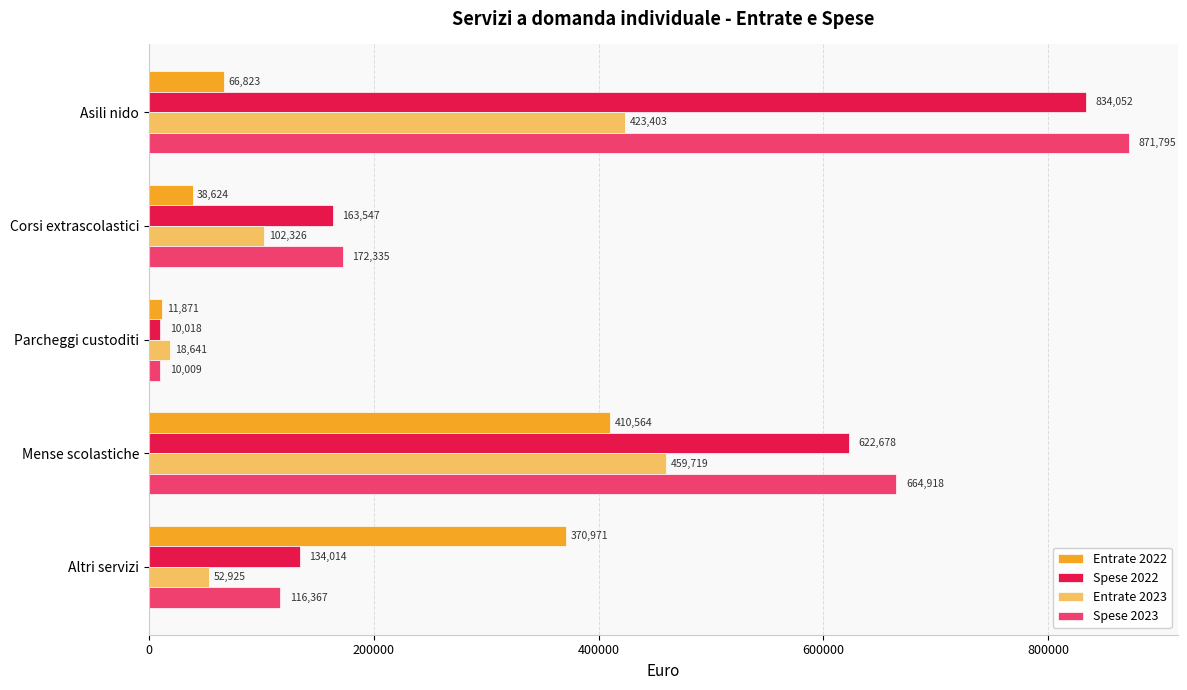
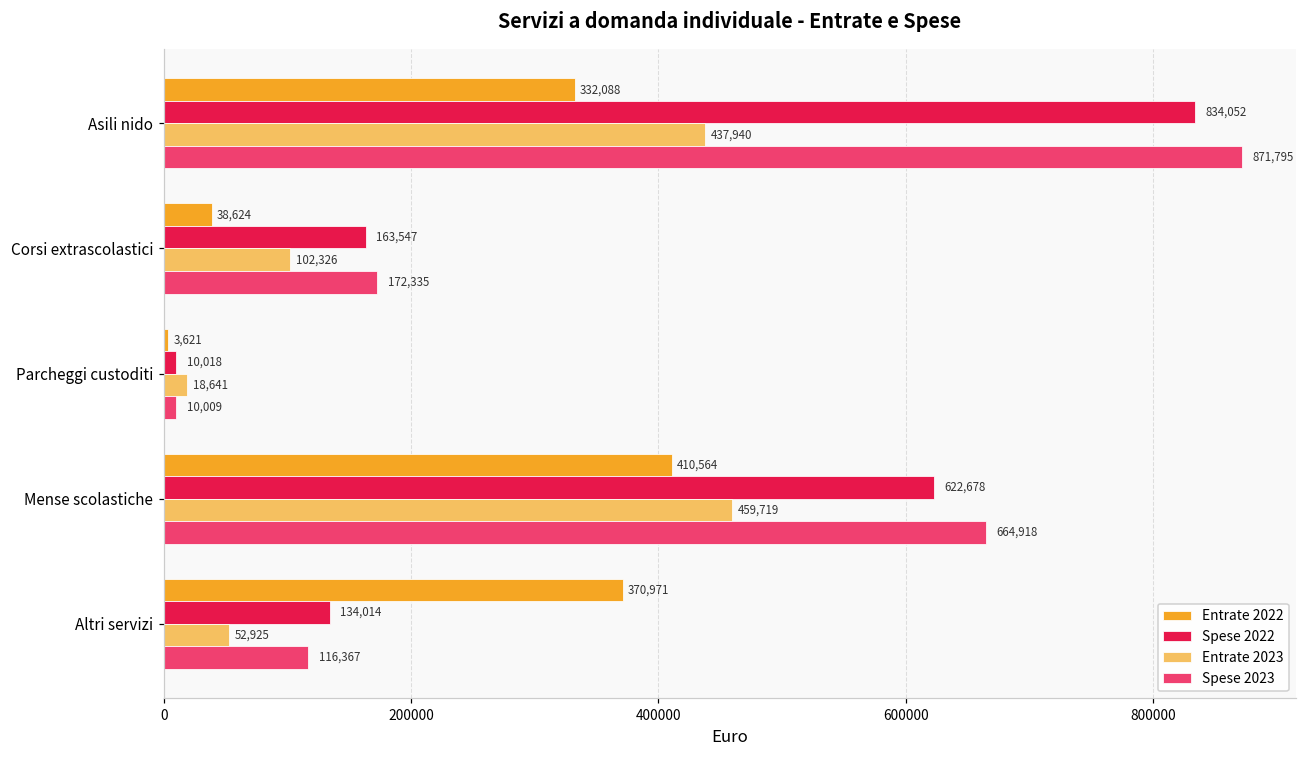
  {
    "Entrate 2022": {
-     "Asili nido": "66,823",
+     "Asili nido": "332,088",
      "Corsi extrascolastici": "38,624",
-     "Parcheggi custoditi": "11,871",
+     "Parcheggi custoditi": "3,621",
      "Mense scolastiche": "410,564",
      "Altri servizi": "370,971"
    },
    "Entrate 2023": {
-     "Asili nido": "423,403",
+     "Asili nido": "437,940",
      "Corsi extrascolastici": "102,326",
      "Parcheggi custoditi": "18,641",
      "Mense scolastiche": "459,719",
      "Altri servizi": "52,925"
    }
  }
